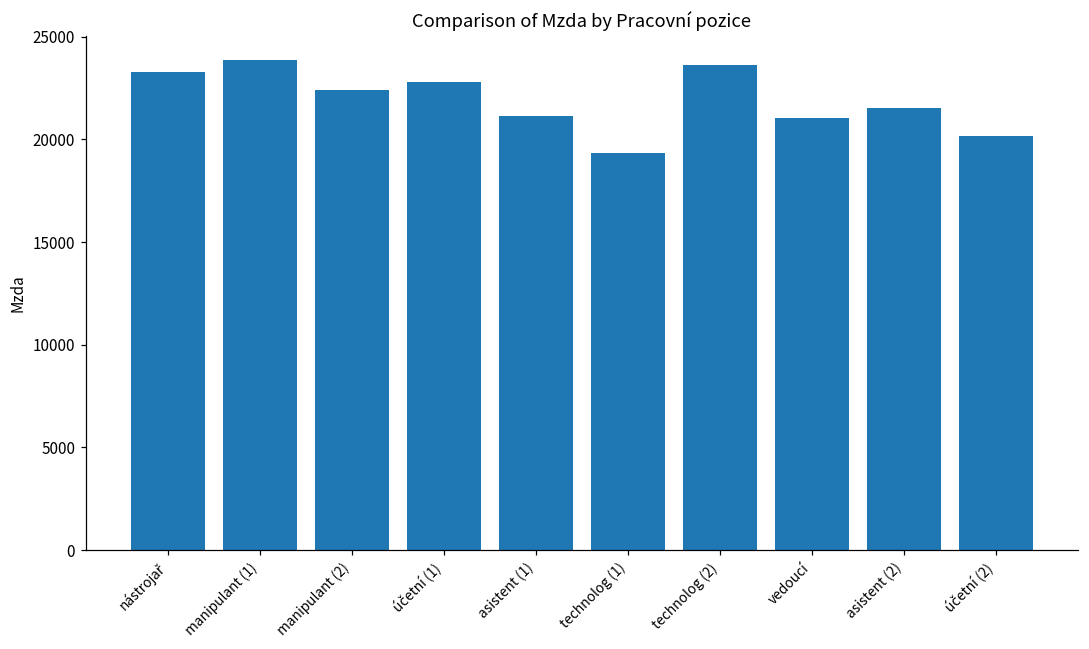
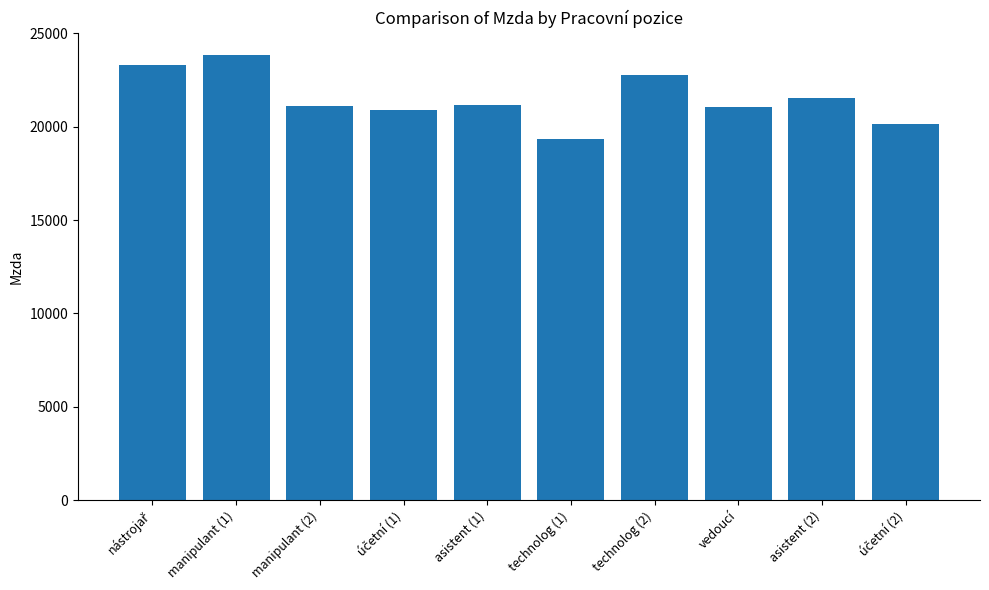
  {
    "nástrojař": 23300,
    "manipulant (1)": 23900,
-   "manipulant (2)": 22400,
-   "účetní (1)": 22800,
+   "manipulant (2)": 21100,
+   "účetní (1)": 20900,
    "asistent (1)": 21200,
    "technolog (1)": 19300,
-   "technolog (2)": 23600,
+   "technolog (2)": 22800,
    "vedoucí": 21100,
    "asistent (2)": 21500,
    "účetní (2)": 20200
  }
